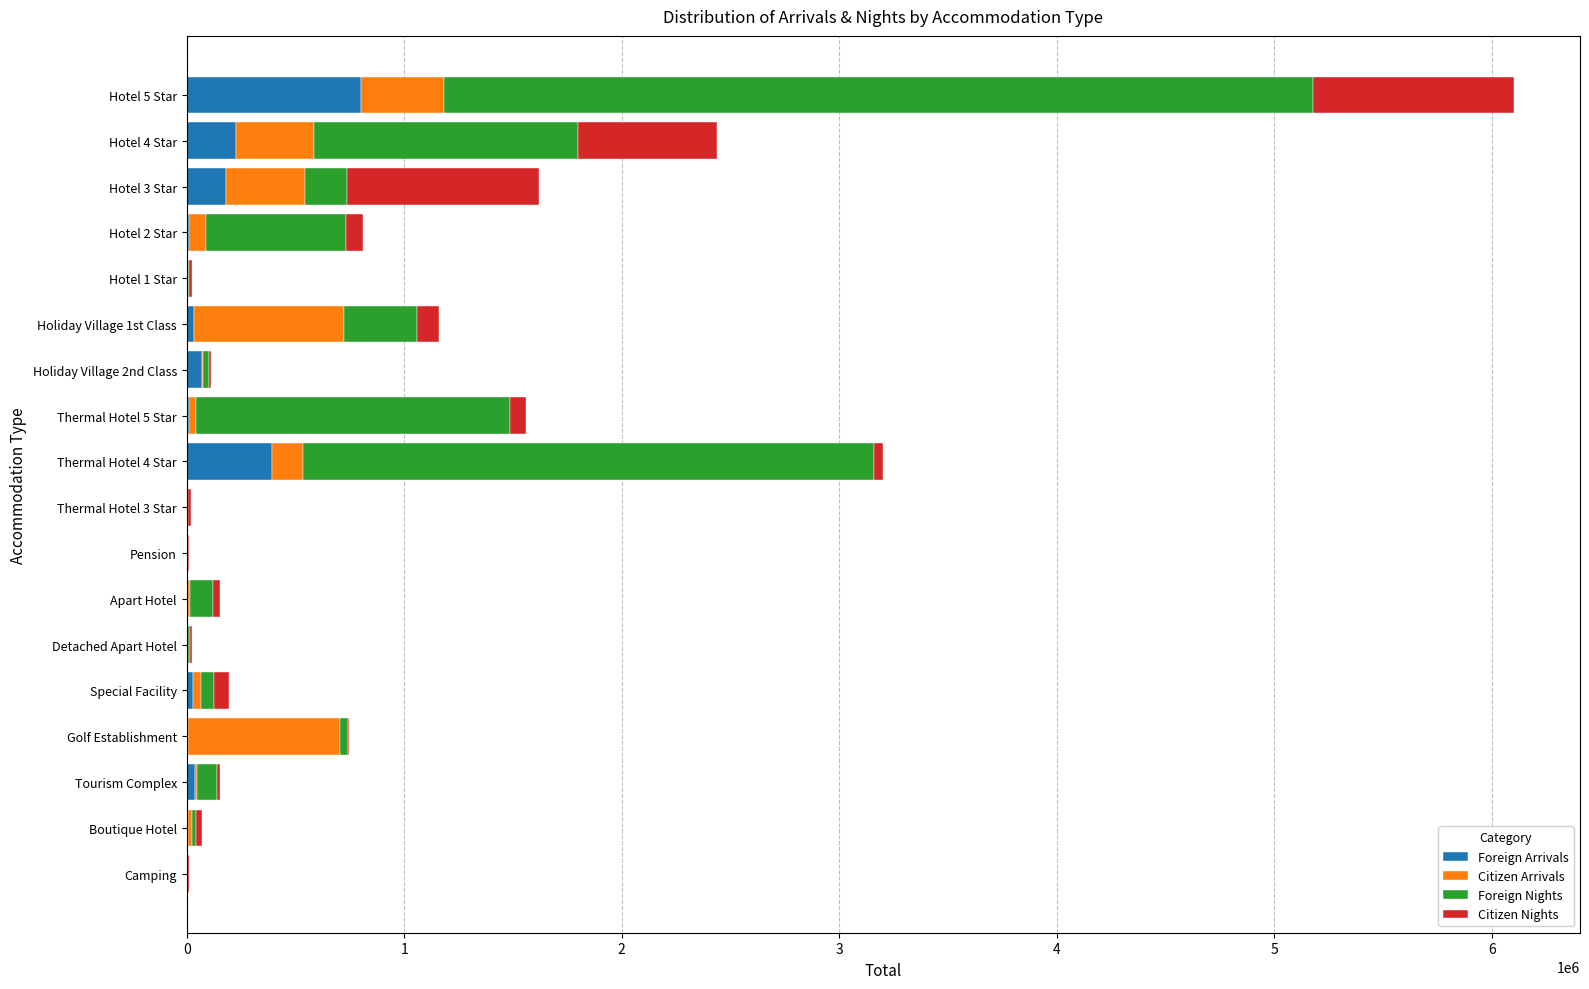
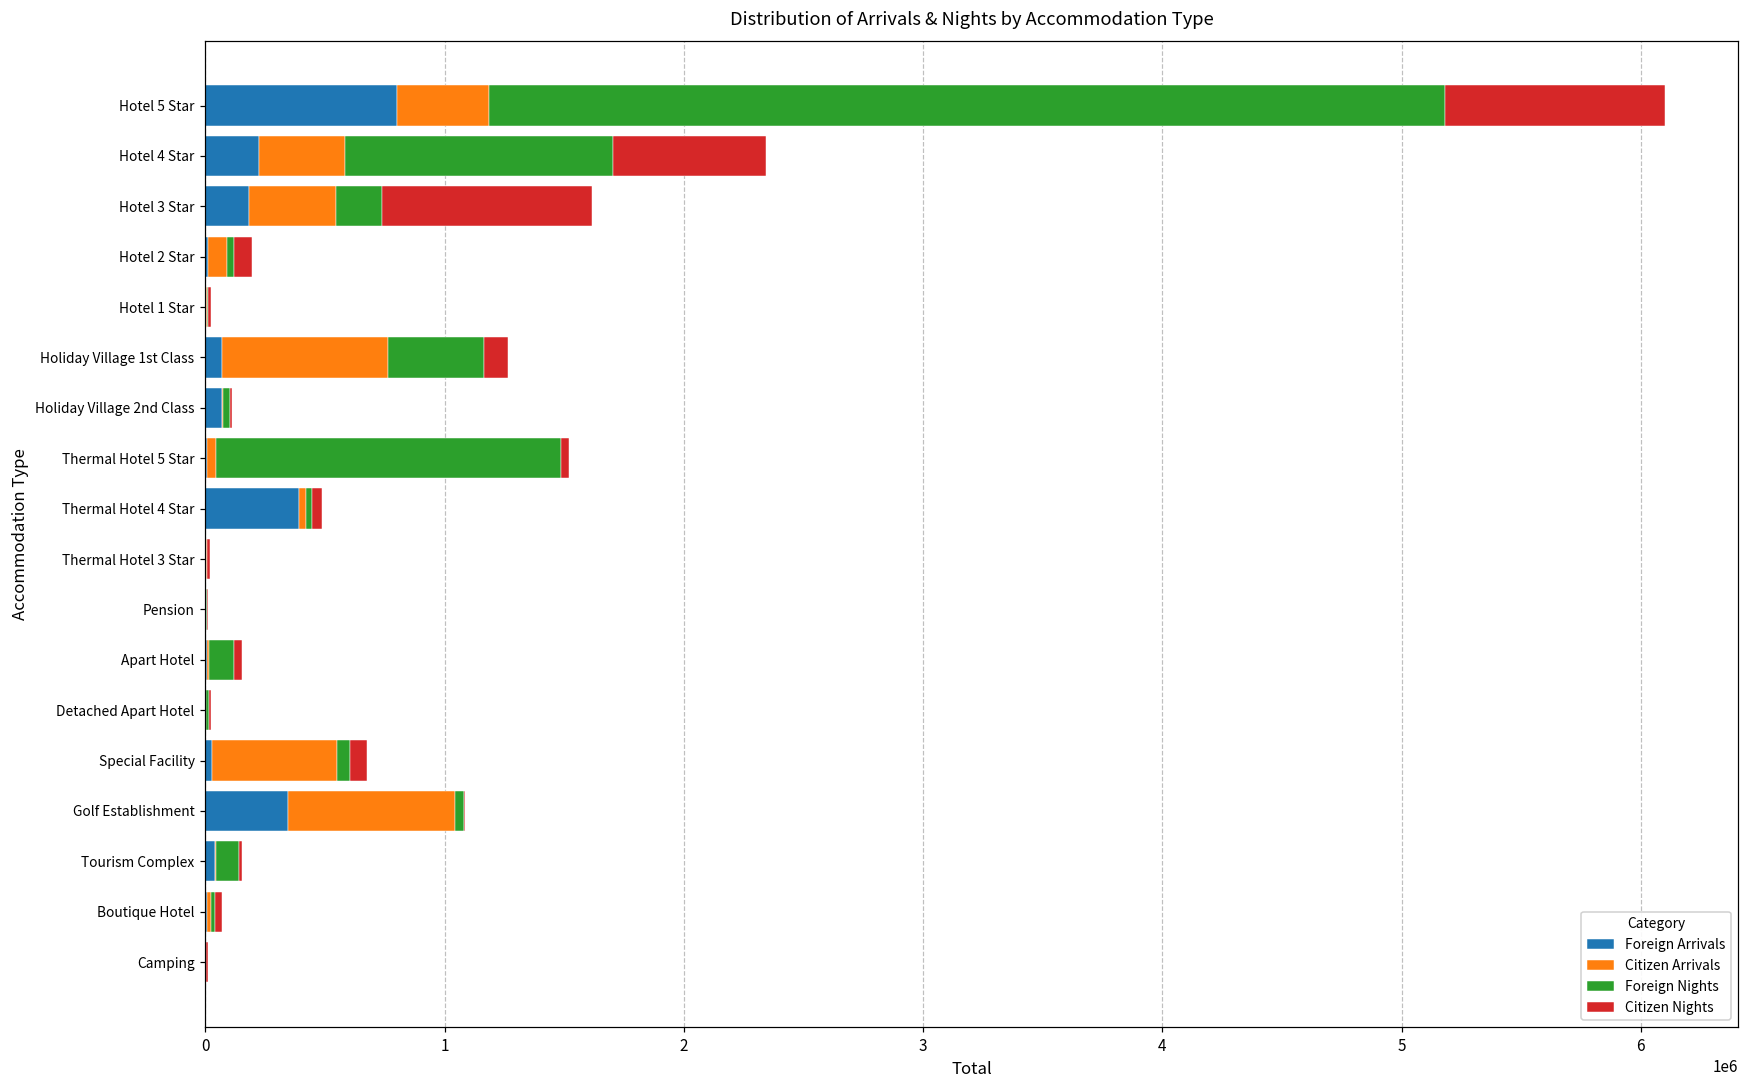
  {
    "Foreign Arrivals": {
      "Hotel 5 Star": 800000,
      "Hotel 4 Star": 220000,
      "Hotel 3 Star": 180000,
-     "Holiday Village 1st Class": 30000,
+     "Holiday Village 1st Class": 70000,
      "Holiday Village 2nd Class": 70000,
      "Thermal Hotel 4 Star": 390000,
      "Special Facility": 30000,
-     "Golf Establishment": 0,
+     "Golf Establishment": 340000,
      "Tourism Complex": 40000,
      "Camping": 0
    },
    "Citizen Arrivals": {
      "Hotel 5 Star": 380000,
      "Hotel 4 Star": 360000,
      "Hotel 3 Star": 360000,
      "Hotel 2 Star": 80000,
      "Holiday Village 1st Class": 690000,
      "Thermal Hotel 5 Star": 40000,
-     "Thermal Hotel 4 Star": 140000,
-     "Special Facility": 40000,
+     "Thermal Hotel 4 Star": 30000,
+     "Special Facility": 520000,
      "Golf Establishment": 700000,
      "Boutique Hotel": 20000
    },
    "Foreign Nights": {
      "Hotel 5 Star": 4000000,
-     "Hotel 4 Star": 1210000,
+     "Hotel 4 Star": 1120000,
      "Hotel 3 Star": 200000,
-     "Hotel 2 Star": 640000,
-     "Holiday Village 1st Class": 330000,
+     "Hotel 2 Star": 30000,
+     "Holiday Village 1st Class": 400000,
      "Holiday Village 2nd Class": 30000,
      "Thermal Hotel 5 Star": 1440000,
-     "Thermal Hotel 4 Star": 2620000,
+     "Thermal Hotel 4 Star": 30000,
      "Apart Hotel": 110000,
      "Special Facility": 60000,
      "Golf Establishment": 40000,
      "Tourism Complex": 90000,
      "Boutique Hotel": 20000,
      "Camping": 0
    },
    "Citizen Nights": {
      "Hotel 5 Star": 920000,
      "Hotel 4 Star": 640000,
      "Hotel 3 Star": 880000,
      "Hotel 2 Star": 70000,
      "Holiday Village 1st Class": 100000,
-     "Thermal Hotel 5 Star": 70000,
+     "Thermal Hotel 5 Star": 30000,
      "Thermal Hotel 4 Star": 40000,
      "Apart Hotel": 30000,
      "Special Facility": 70000,
      "Tourism Complex": 10000,
      "Boutique Hotel": 30000
    }
  }
